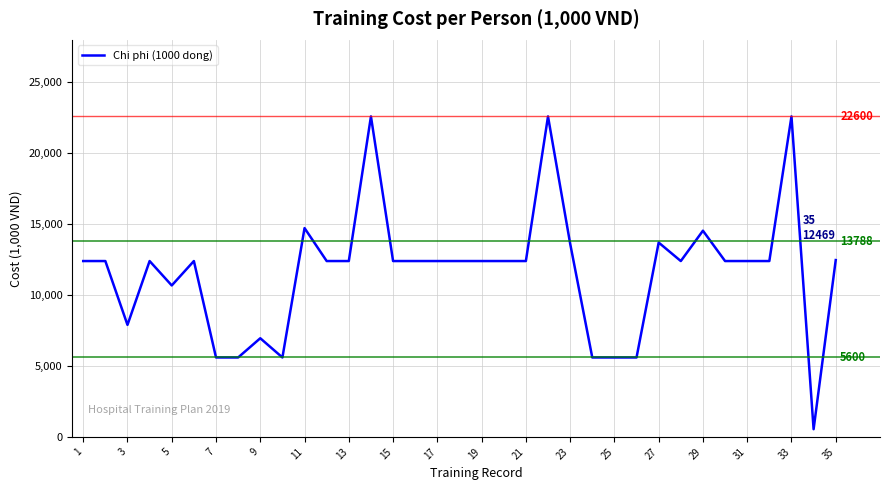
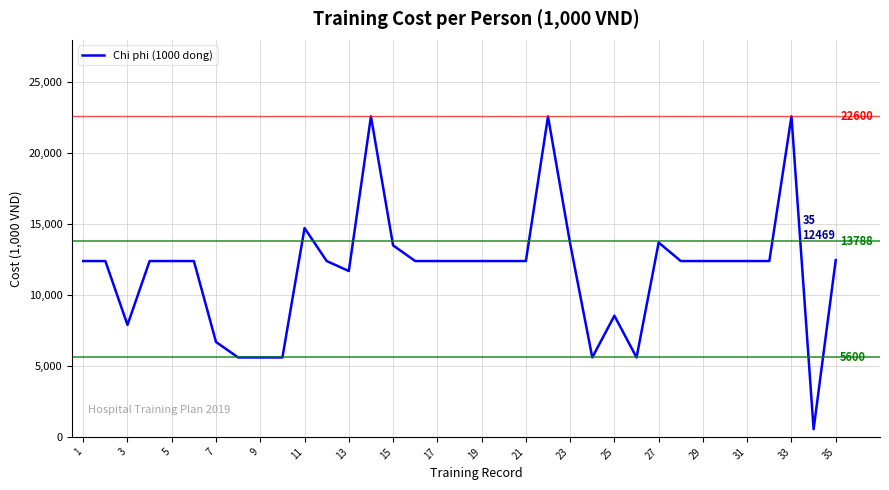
  {
    "1": "12,400",
    "3": "7,900",
-   "5": "10,700",
-   "7": "5,600",
-   "9": "7,000",
+   "5": "12,400",
+   "7": "6,700",
+   "9": "5,600",
    "11": "14,700",
-   "13": "12,400",
-   "15": "12,400",
+   "13": "11,700",
+   "15": "13,500",
    "17": "12,400",
    "19": "12,400",
    "21": "12,400",
    "23": "13,600",
-   "25": "5,600",
+   "25": "8,500",
    "27": "13,700",
-   "29": "14,500",
+   "29": "12,400",
    "31": "12,400",
    "33": "22,600"
  }
